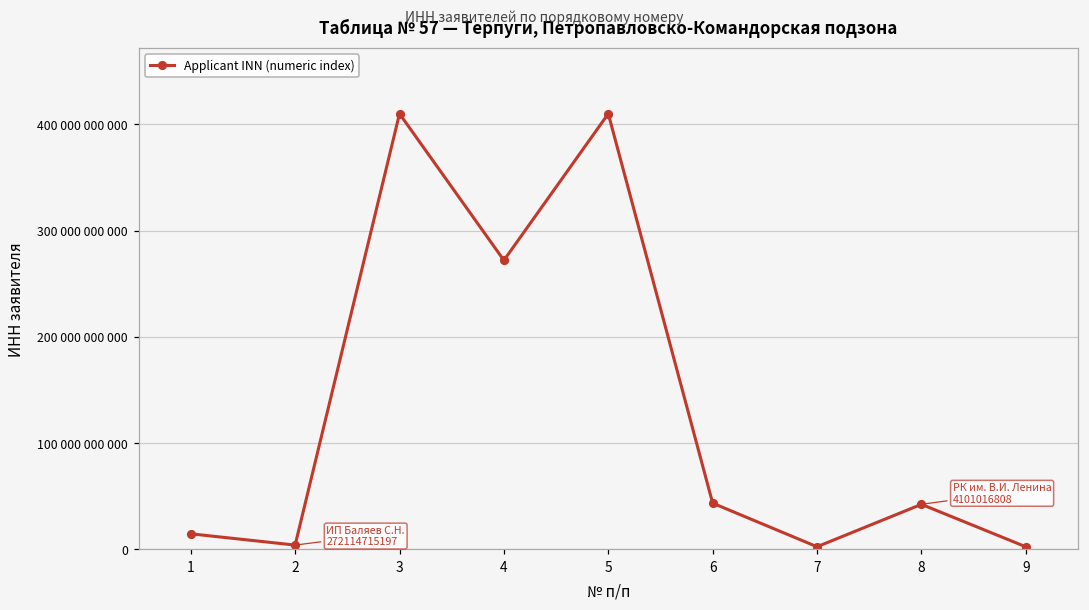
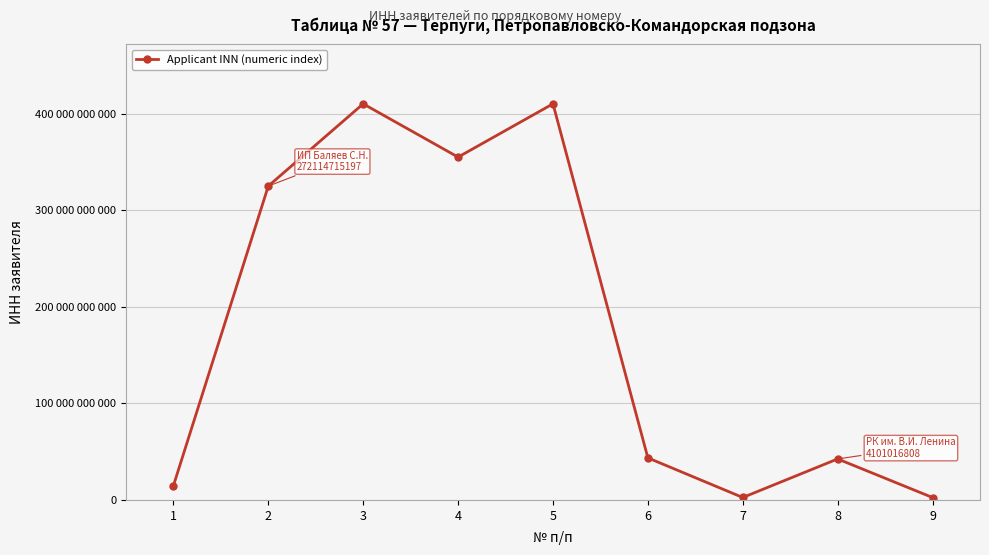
  {
    "1": 10000000000,
-   "2": 0,
+   "2": 320000000000,
    "3": 410000000000,
-   "4": 270000000000,
+   "4": 350000000000,
    "5": 410000000000,
    "6": 40000000000,
    "7": 0,
    "9": 0
  }
